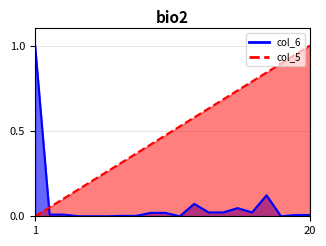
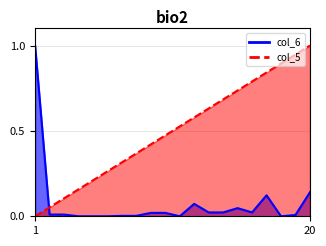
  {
    "col_6": {
      "1": 1.00,
-     "20": 0.01
+     "20": 0.14
    },
    "col_5": {
      "1": 0.00,
      "20": 1.00
    }
  }
